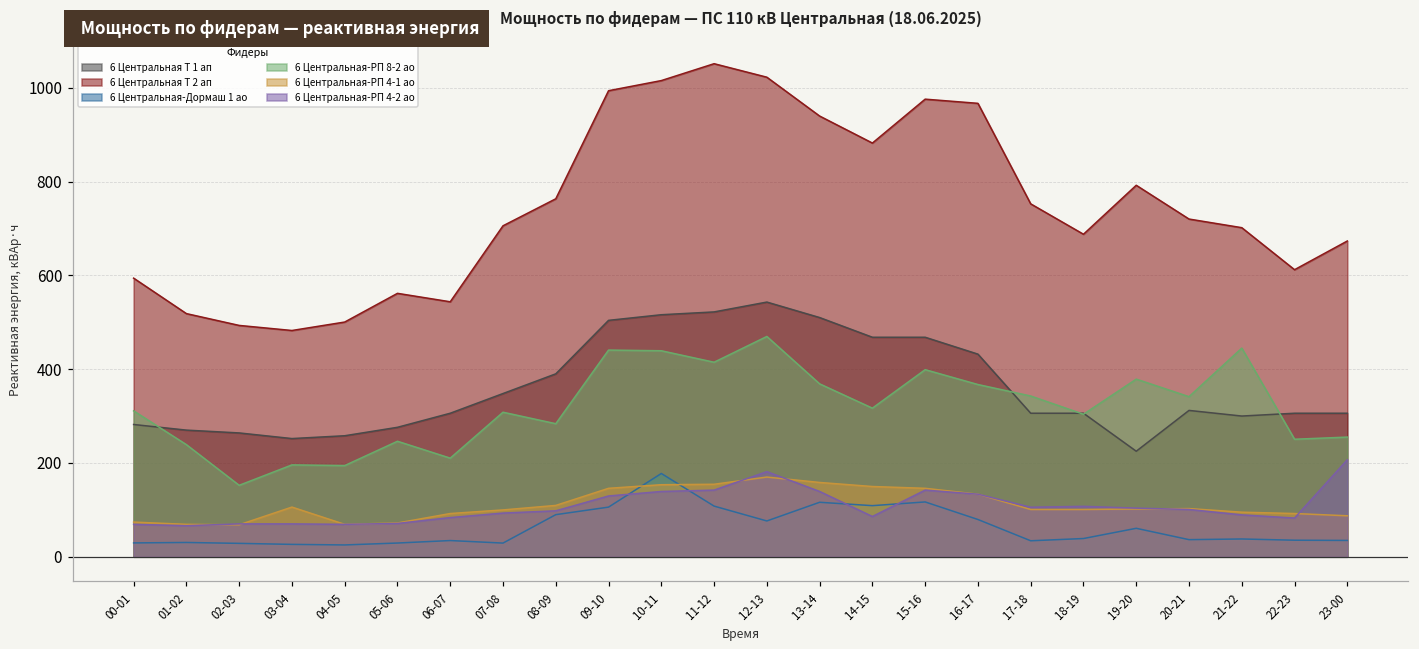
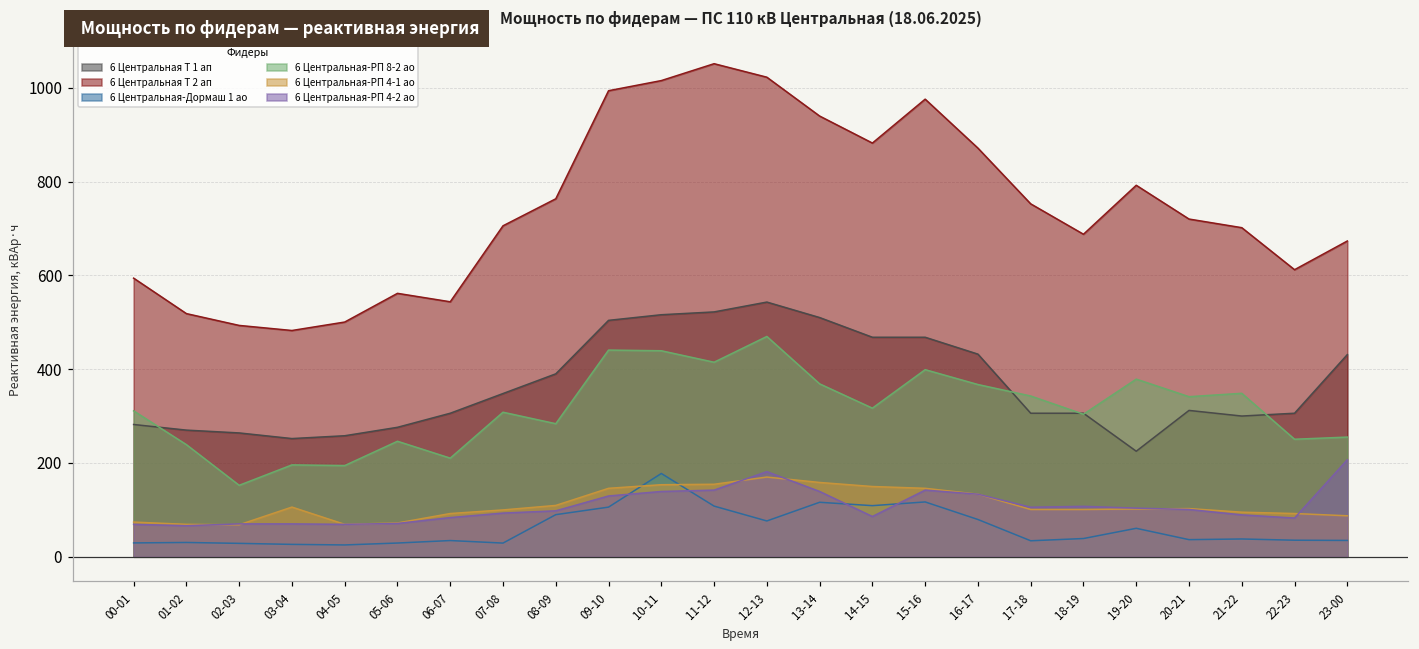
  {
    "6 Центральная Т 1 ап": {
      "00-01": 280,
      "01-02": 270,
      "02-03": 260,
      "03-04": 250,
      "04-05": 260,
      "05-06": 280,
      "06-07": 310,
      "07-08": 350,
      "08-09": 390,
      "09-10": 500,
      "10-11": 520,
      "11-12": 520,
      "12-13": 540,
      "13-14": 510,
      "14-15": 470,
      "15-16": 470,
      "16-17": 430,
      "17-18": 310,
      "19-20": 230,
      "20-21": 310,
      "21-22": 300,
      "22-23": 310,
-     "23-00": 310
+     "23-00": 430
    },
    "6 Центральная Т 2 ап": {
      "00-01": 590,
      "01-02": 520,
      "02-03": 490,
      "03-04": 480,
      "04-05": 500,
      "05-06": 560,
      "06-07": 540,
      "07-08": 710,
      "08-09": 760,
      "09-10": 990,
      "10-11": 1020,
      "11-12": 1050,
      "12-13": 1020,
      "13-14": 940,
      "14-15": 880,
      "15-16": 980,
-     "16-17": 970,
+     "16-17": 870,
      "17-18": 750,
      "18-19": 690,
      "19-20": 790,
      "20-21": 720,
      "21-22": 700,
      "22-23": 610,
      "23-00": 670
    },
    "6 Центральная-Дормаш 1 ао": {
      "00-01": 30,
      "01-02": 30,
      "02-03": 30,
      "03-04": 30,
      "04-05": 30,
      "05-06": 30,
      "06-07": 30,
      "07-08": 30,
      "08-09": 90,
      "09-10": 110,
      "10-11": 180,
      "11-12": 110,
      "12-13": 80,
      "13-14": 120,
      "14-15": 110,
      "15-16": 120,
      "16-17": 80,
      "17-18": 30,
      "18-19": 40,
      "19-20": 60,
      "20-21": 40,
      "21-22": 40,
      "22-23": 40,
      "23-00": 30
    },
    "6 Центральная-РП 8-2 ао": {
      "00-01": 310,
      "01-02": 240,
      "02-03": 150,
      "03-04": 200,
      "04-05": 190,
      "05-06": 250,
      "06-07": 210,
      "07-08": 310,
      "08-09": 280,
      "09-10": 440,
      "10-11": 440,
      "11-12": 410,
      "12-13": 470,
      "13-14": 370,
      "14-15": 320,
      "15-16": 400,
      "16-17": 370,
      "17-18": 340,
      "19-20": 380,
      "20-21": 340,
-     "21-22": 440,
+     "21-22": 350,
      "22-23": 250,
      "23-00": 260
    },
    "6 Центральная-РП 4-1 ао": {
      "03-04": 110,
      "06-07": 90,
      "07-08": 100,
      "08-09": 110,
      "09-10": 150,
      "10-11": 150,
      "11-12": 150,
      "12-13": 170,
      "13-14": 160,
      "14-15": 150,
      "18-19": 100,
      "22-23": 90,
      "23-00": 90
    },
    "6 Центральная-РП 4-2 ао": {
      "03-04": 70,
      "06-07": 80,
      "07-08": 90,
      "08-09": 100,
      "09-10": 130,
      "10-11": 140,
      "11-12": 140,
      "12-13": 180,
      "13-14": 140,
      "14-15": 90,
      "18-19": 110,
      "22-23": 80,
      "23-00": 210
    }
  }
